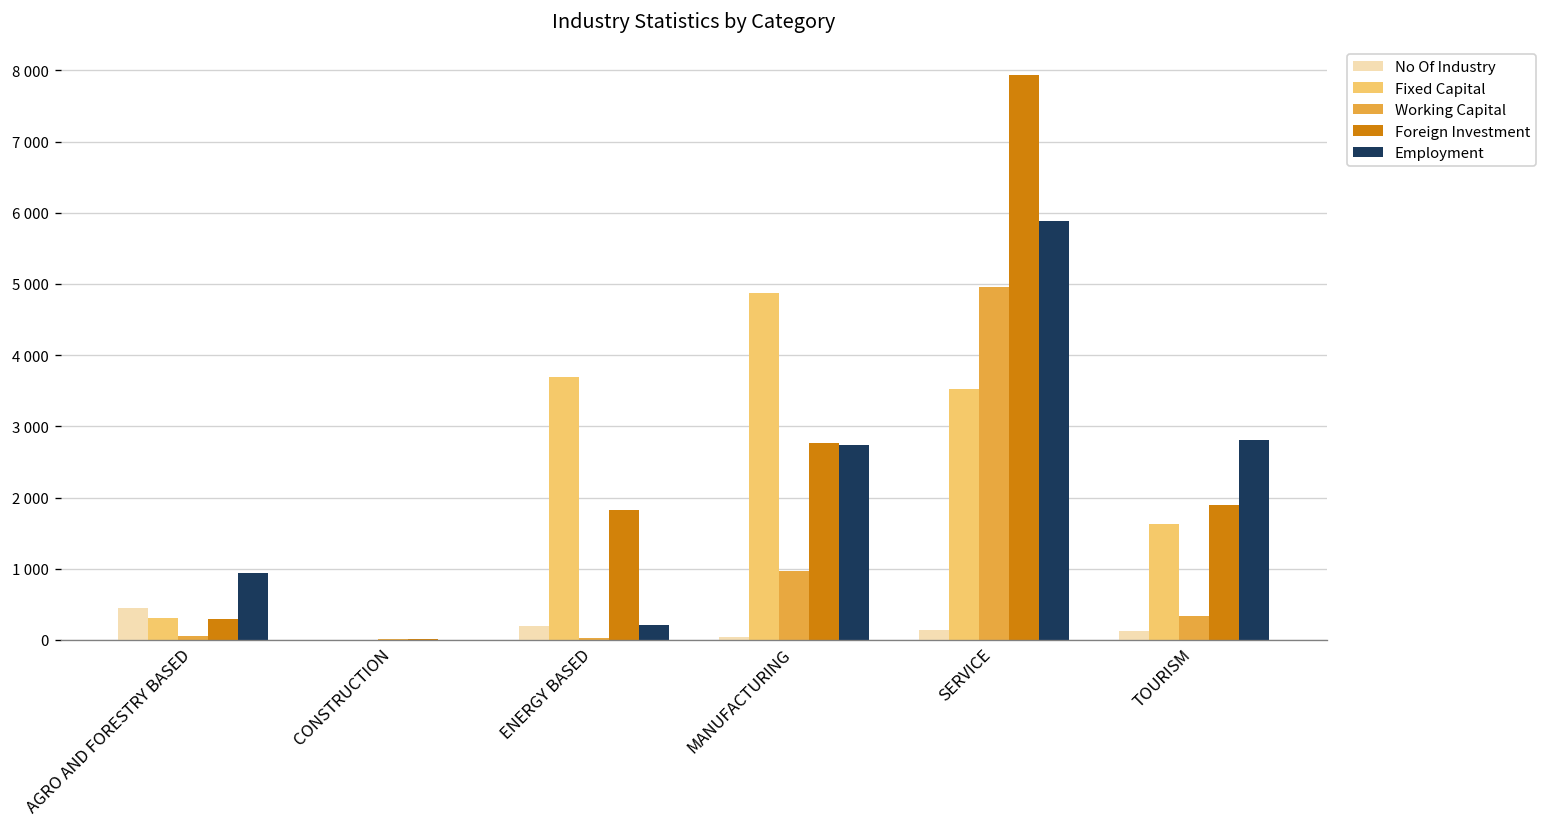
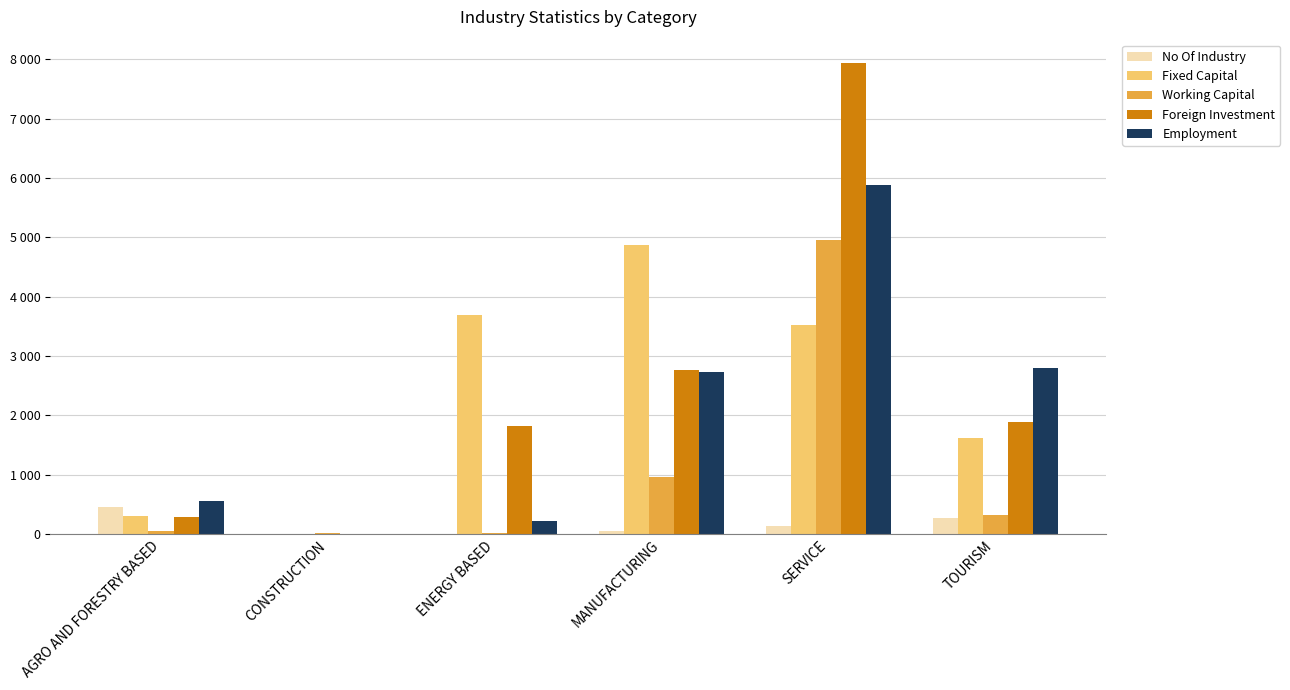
  {
    "No Of Industry": {
      "AGRO AND FORESTRY BASED": 500,
-     "ENERGY BASED": 200,
+     "ENERGY BASED": 0,
      "MANUFACTURING": 0,
      "SERVICE": 100,
-     "TOURISM": 100
+     "TOURISM": 300
    },
    "Foreign Investment": {
      "AGRO AND FORESTRY BASED": 300,
      "ENERGY BASED": 1800,
      "MANUFACTURING": 2800,
      "SERVICE": 7900,
      "TOURISM": 1900
    },
    "Employment": {
-     "AGRO AND FORESTRY BASED": 900,
+     "AGRO AND FORESTRY BASED": 600,
      "CONSTRUCTION": 0,
      "ENERGY BASED": 200,
      "MANUFACTURING": 2700,
      "SERVICE": 5900,
      "TOURISM": 2800
    }
  }
